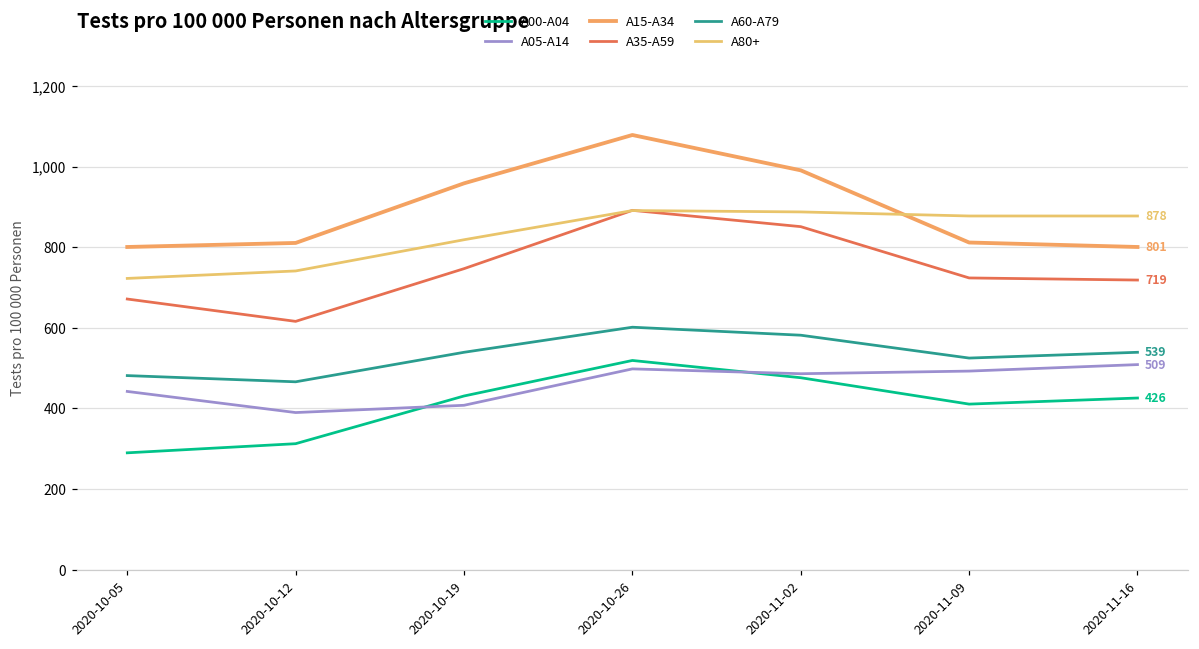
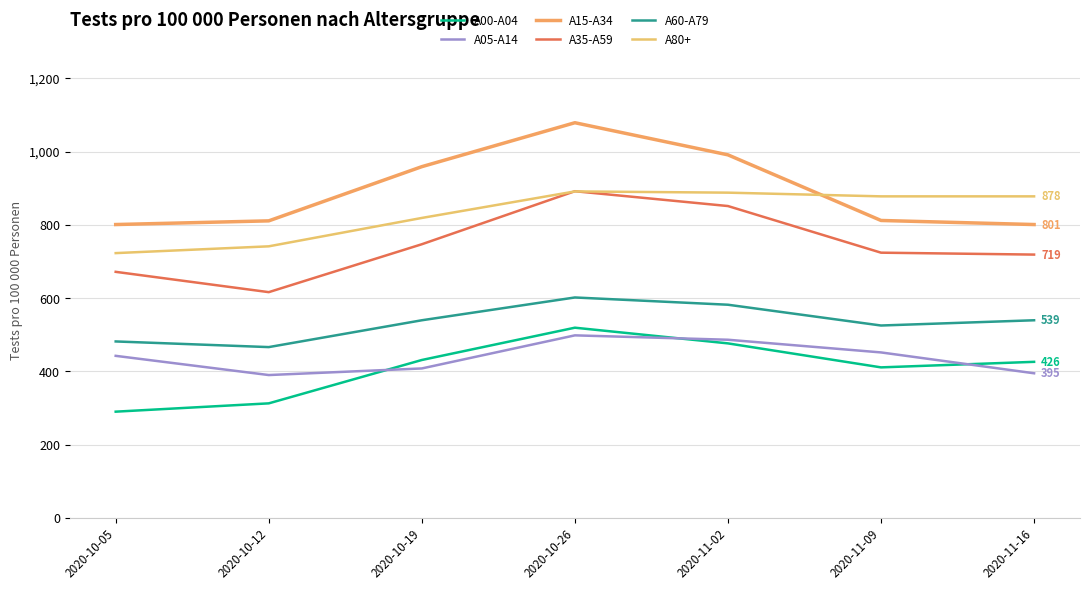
  {
    "A05-A14": {
-     "2020-11-09": 490,
-     "2020-11-16": 509
+     "2020-11-09": 450,
+     "2020-11-16": 395
    }
  }
